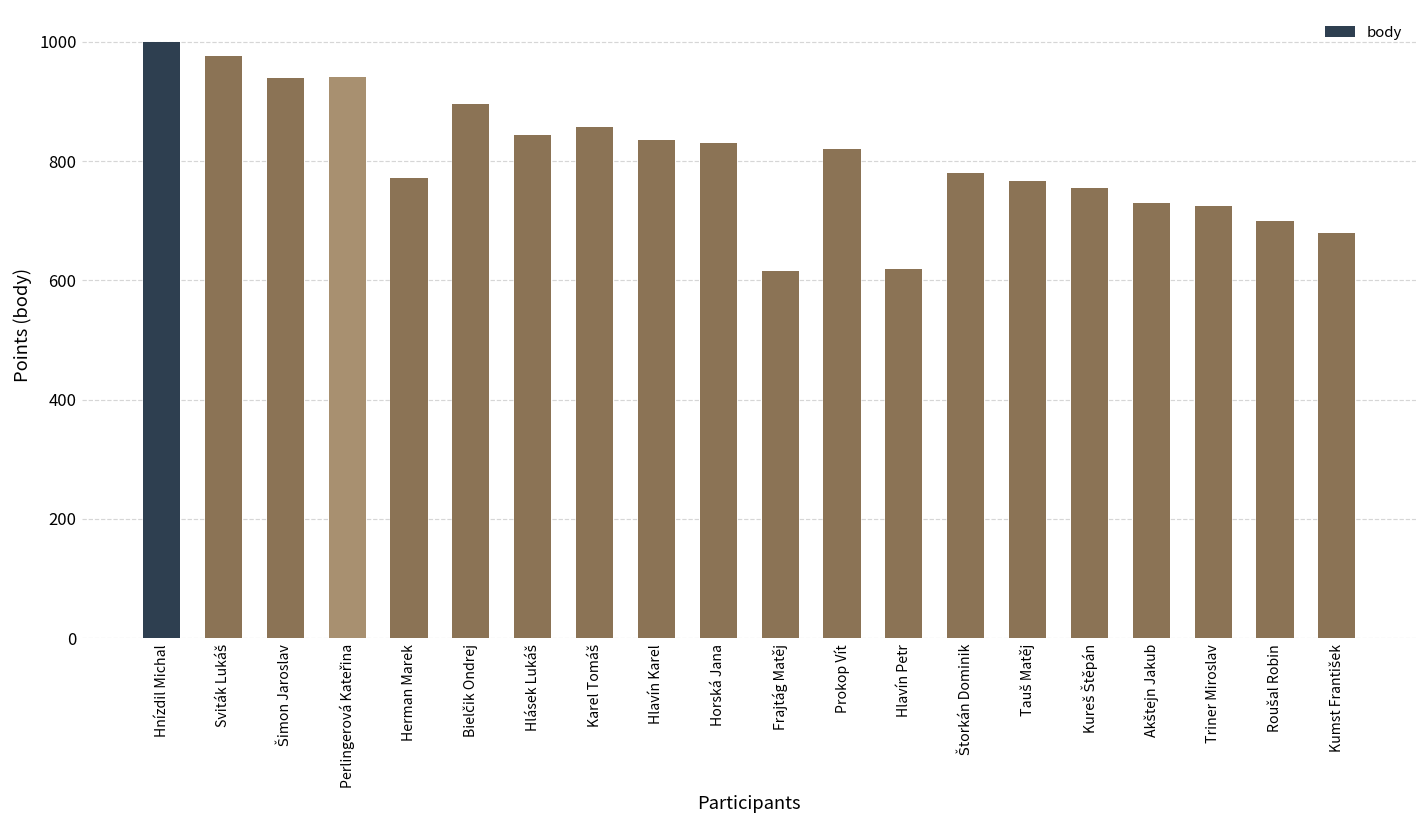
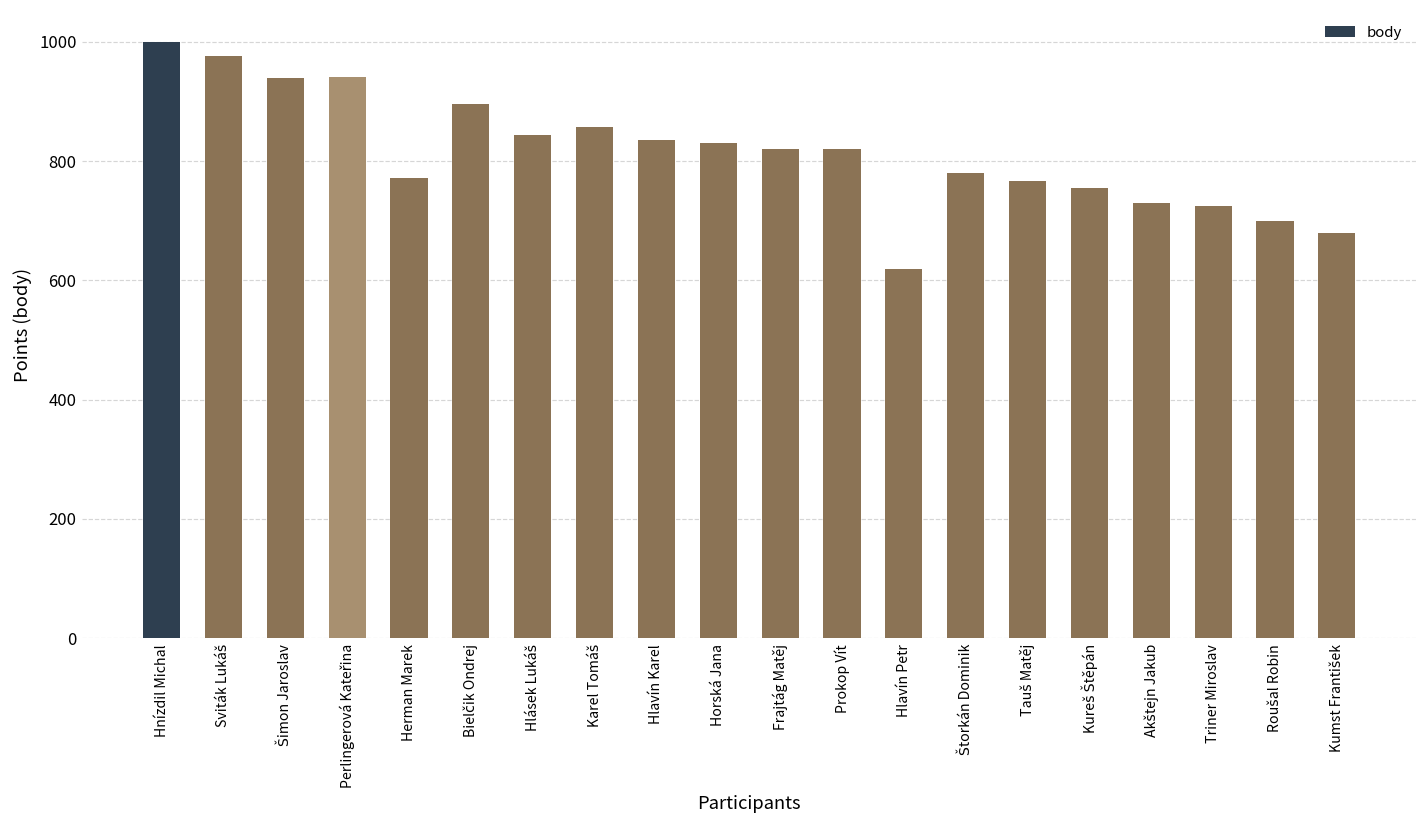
  {
    "Hnízdil Michal": 1000,
    "Sviták Lukáš": 980,
    "Šimon Jaroslav": 940,
    "Perlingerová Kateřina": 940,
    "Herman Marek": 770,
    "Bielčik Ondrej": 900,
    "Hlásek Lukáš": 840,
    "Karel Tomáš": 860,
    "Hlavín Karel": 840,
    "Horská Jana": 830,
-   "Frajtág Matěj": 620,
+   "Frajtág Matěj": 820,
    "Prokop Vít": 820,
    "Hlavín Petr": 620,
    "Štorkán Dominik": 780,
    "Tauš Matěj": 770,
    "Kureš Štěpán": 750,
    "Akštejn Jakub": 730,
    "Triner Miroslav": 720,
    "Roušal Robin": 700,
    "Kumst František": 680
  }
